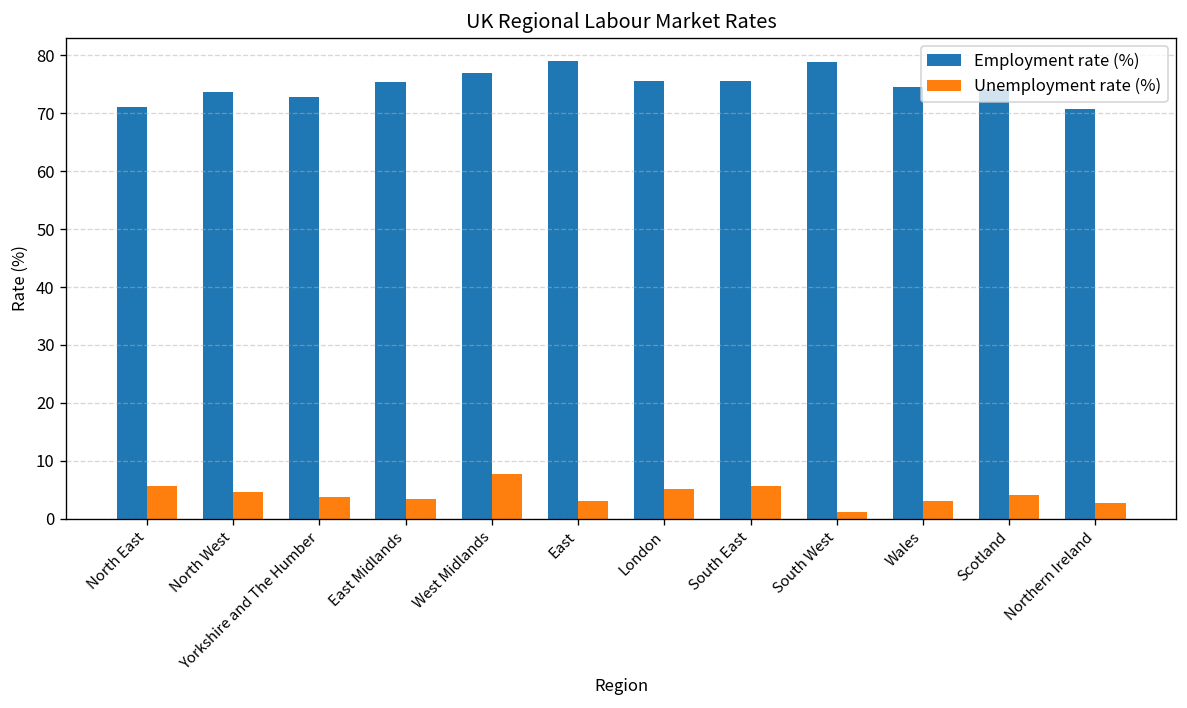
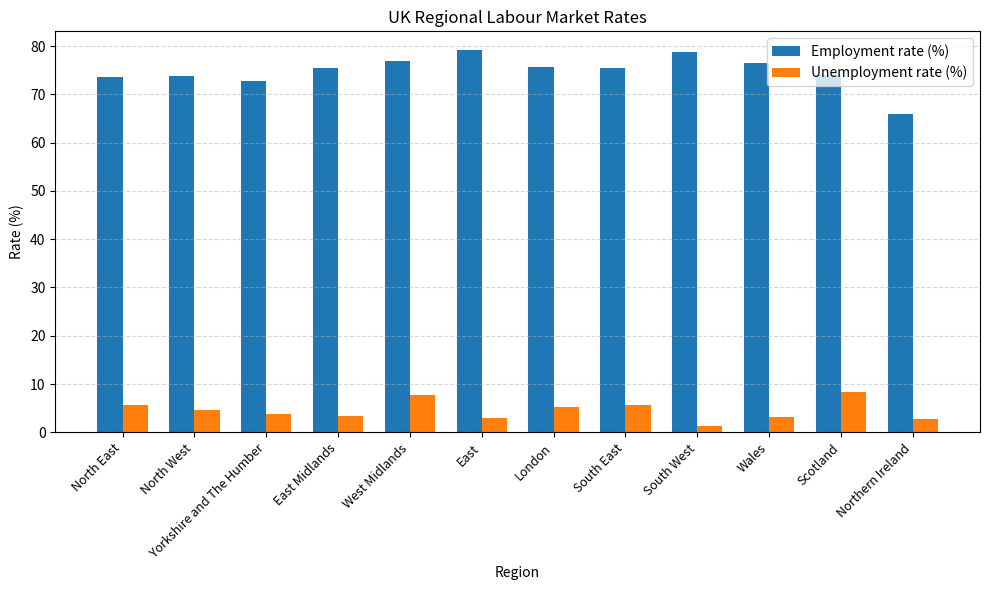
  {
    "Employment rate (%)": {
-     "North East": 71,
+     "North East": 74,
      "North West": 74,
      "Yorkshire and The Humber": 73,
      "East Midlands": 75,
      "West Midlands": 77,
      "East": 79,
      "London": 76,
      "South East": 76,
      "South West": 79,
-     "Wales": 75,
-     "Northern Ireland": 71
+     "Wales": 76,
+     "Northern Ireland": 66
    },
    "Unemployment rate (%)": {
      "North East": 6,
      "North West": 5,
      "Yorkshire and The Humber": 4,
      "East Midlands": 3,
      "West Midlands": 8,
      "East": 3,
      "London": 5,
      "South East": 6,
      "South West": 1,
      "Wales": 3,
-     "Scotland": 4,
+     "Scotland": 8,
      "Northern Ireland": 3
    }
  }
